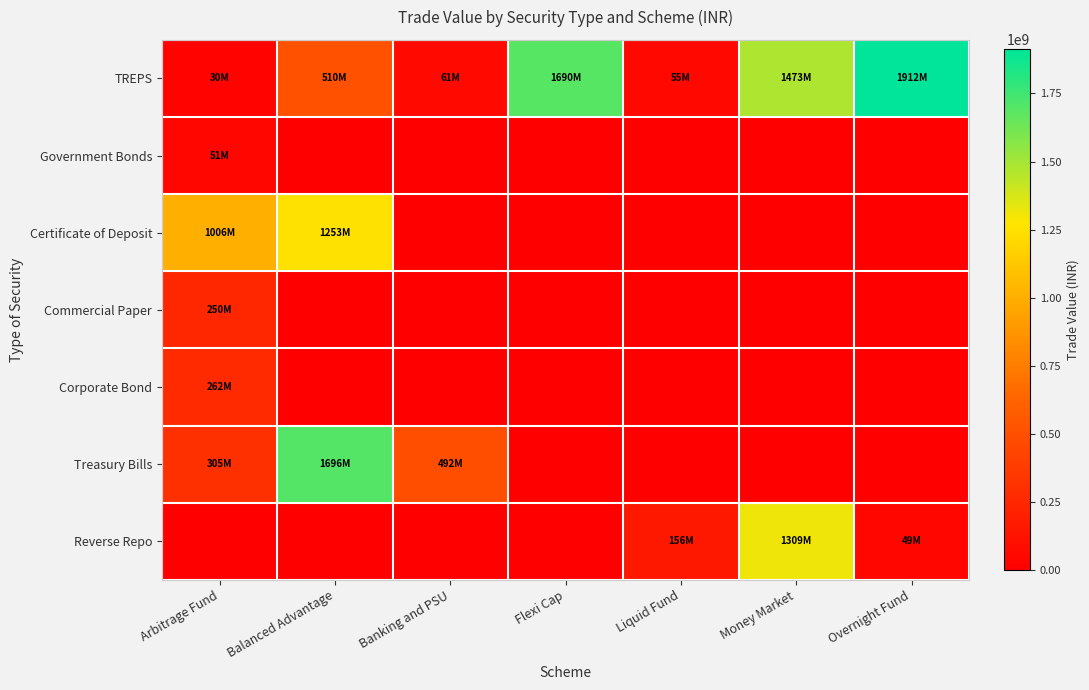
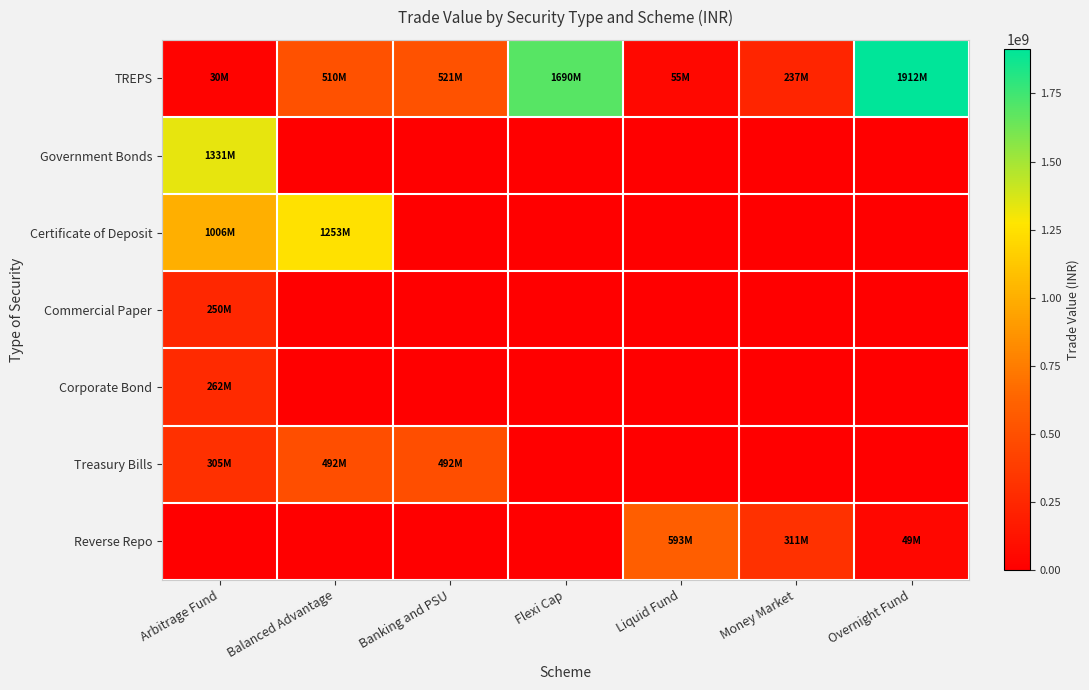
  {
    "TREPS": {
      "Arbitrage Fund": "30M",
      "Balanced Advantage": "510M",
-     "Banking and PSU": "61M",
+     "Banking and PSU": "521M",
      "Flexi Cap": "1690M",
      "Liquid Fund": "55M",
-     "Money Market": "1473M",
+     "Money Market": "237M",
      "Overnight Fund": "1912M"
    },
    "Government Bonds": {
-     "Arbitrage Fund": "51M"
+     "Arbitrage Fund": "1331M"
    },
    "Certificate of Deposit": {
      "Arbitrage Fund": "1006M",
      "Balanced Advantage": "1253M"
    },
    "Commercial Paper": {
      "Arbitrage Fund": "250M"
    },
    "Corporate Bond": {
      "Arbitrage Fund": "262M"
    },
    "Treasury Bills": {
      "Arbitrage Fund": "305M",
-     "Balanced Advantage": "1696M",
+     "Balanced Advantage": "492M",
      "Banking and PSU": "492M"
    },
    "Reverse Repo": {
-     "Liquid Fund": "156M",
-     "Money Market": "1309M",
+     "Liquid Fund": "593M",
+     "Money Market": "311M",
      "Overnight Fund": "49M"
    }
  }
